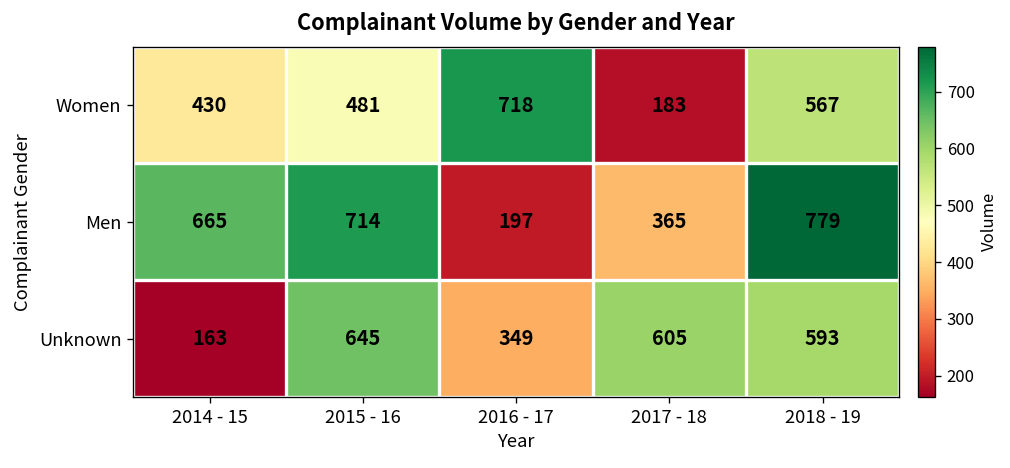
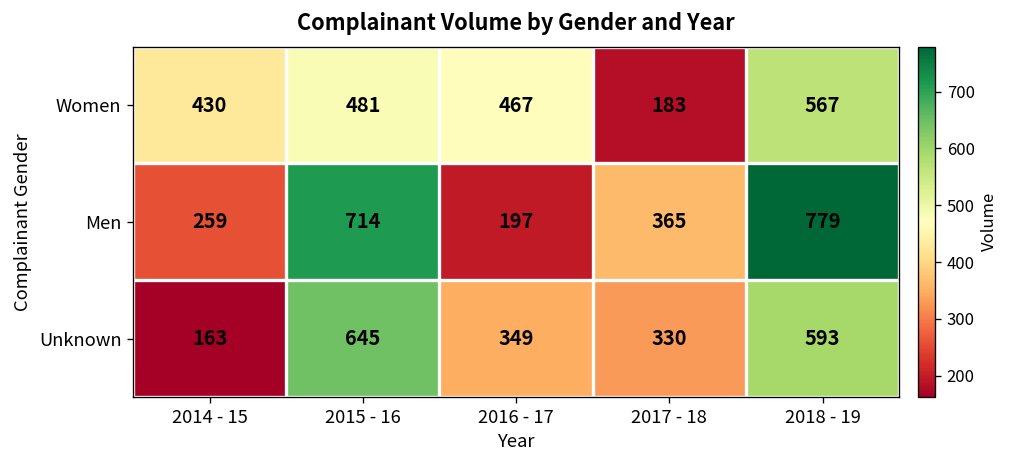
  {
    "Women": {
      "2014 - 15": 430,
      "2015 - 16": 481,
-     "2016 - 17": 718,
+     "2016 - 17": 467,
      "2017 - 18": 183,
      "2018 - 19": 567
    },
    "Men": {
-     "2014 - 15": 665,
+     "2014 - 15": 259,
      "2015 - 16": 714,
      "2016 - 17": 197,
      "2017 - 18": 365,
      "2018 - 19": 779
    },
    "Unknown": {
      "2014 - 15": 163,
      "2015 - 16": 645,
      "2016 - 17": 349,
-     "2017 - 18": 605,
+     "2017 - 18": 330,
      "2018 - 19": 593
    }
  }
